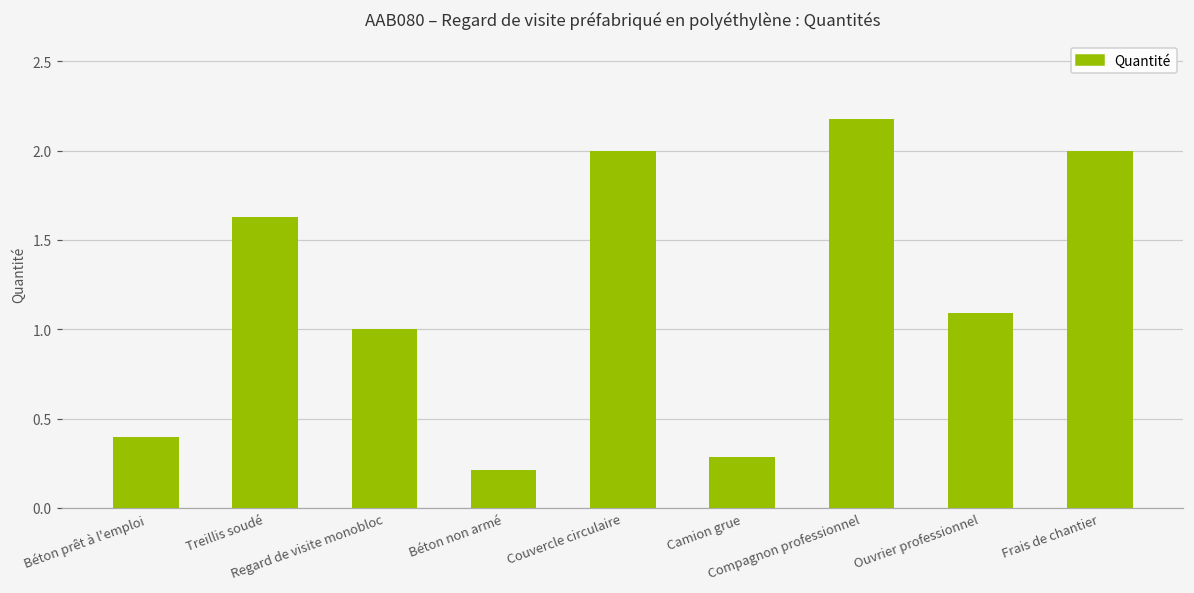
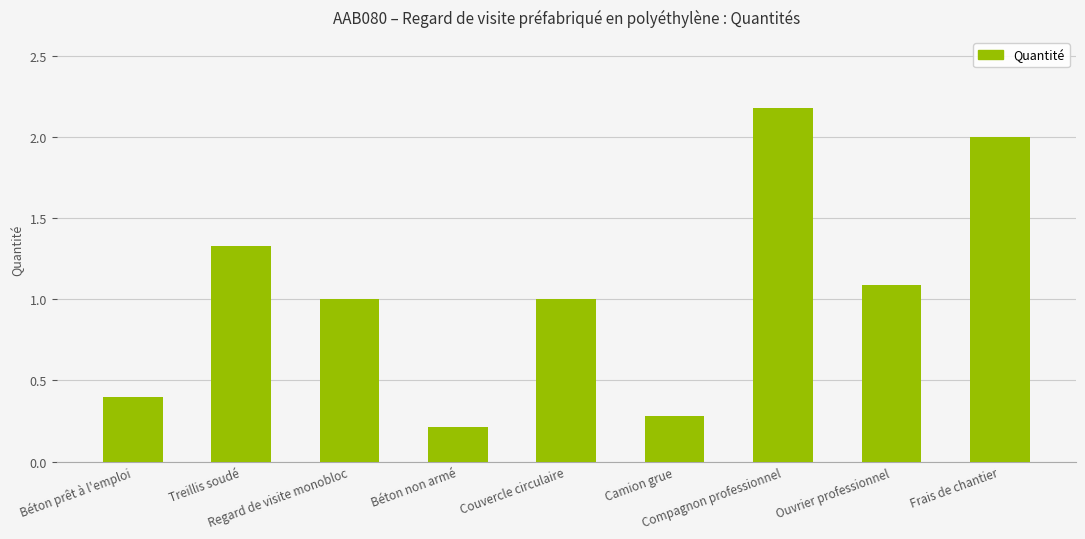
  {
    "Béton prêt à l'emploi": 0.40,
-   "Treillis soudé": 1.63,
+   "Treillis soudé": 1.33,
    "Regard de visite monobloc": 1.00,
    "Béton non armé": 0.21,
-   "Couvercle circulaire": 2,
+   "Couvercle circulaire": 1,
    "Camion grue": 0.28,
    "Compagnon professionnel": 2.18,
    "Ouvrier professionnel": 1.09,
    "Frais de chantier": 2.00
  }
